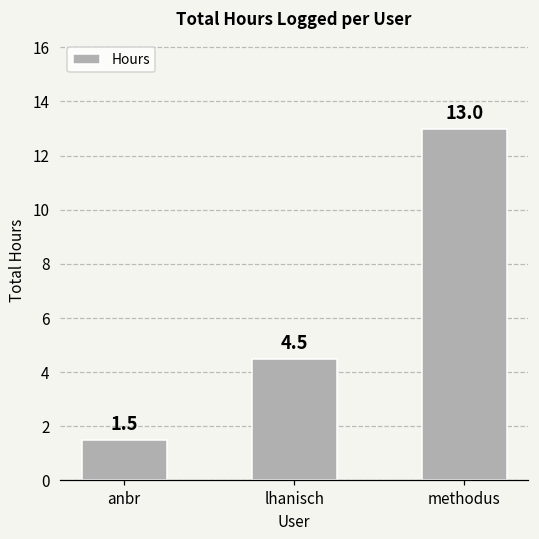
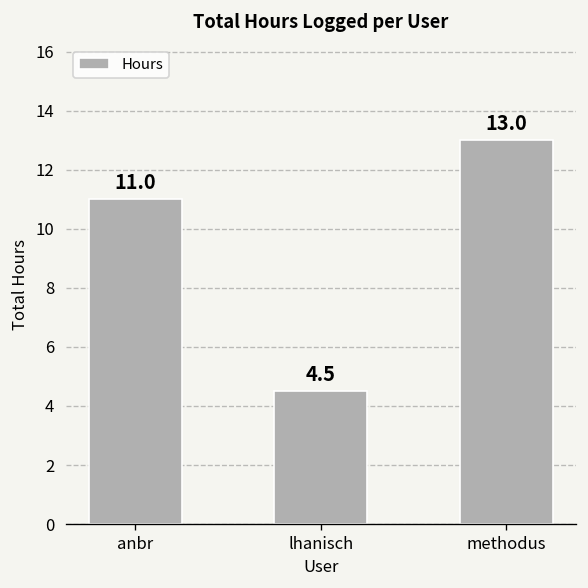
  {
-   "anbr": 1.5,
+   "anbr": 11.0,
    "lhanisch": 4.5,
    "methodus": 13.0
  }
